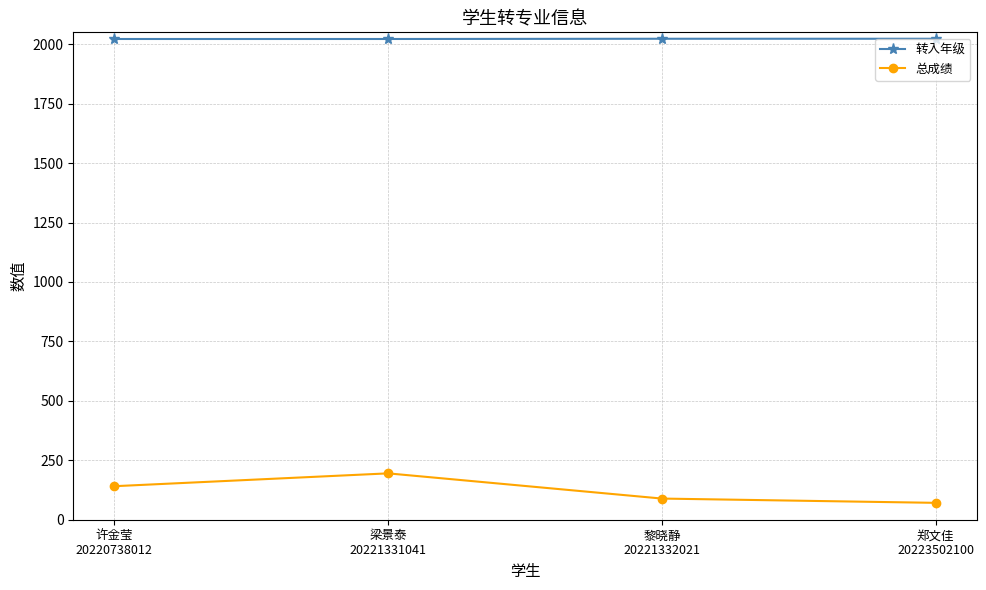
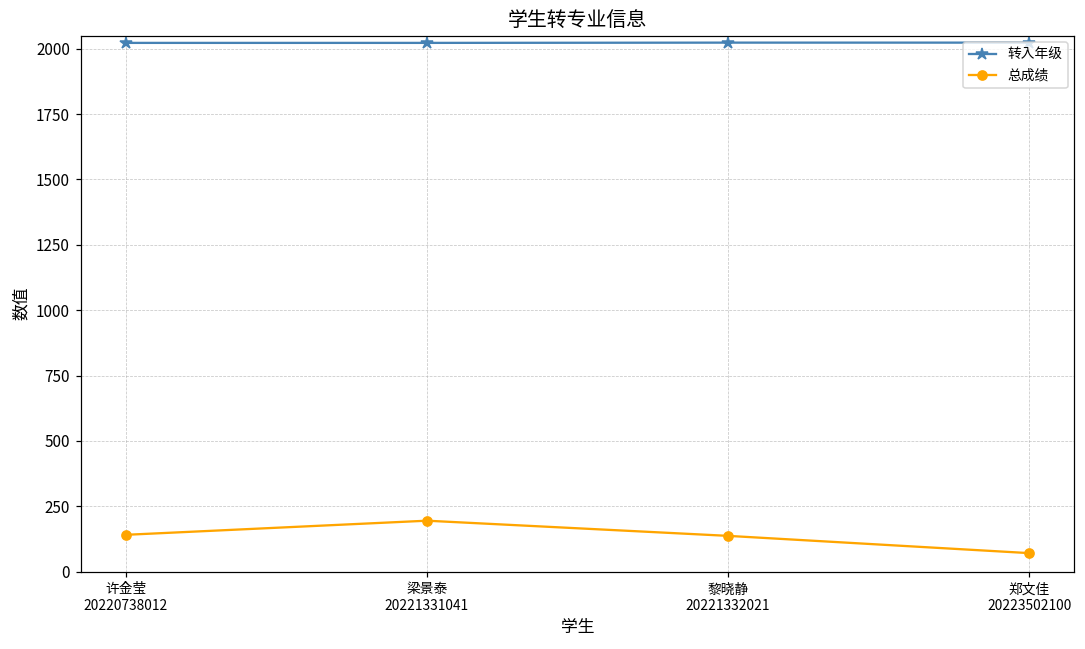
  {
    "转入年级": {
      "许金莹 20220738012": 2020,
      "梁景泰 20221331041": 2020,
      "黎晓静 20221332021": 2020
    },
    "总成绩": {
      "许金莹 20220738012": 140,
      "梁景泰 20221331041": 200,
-     "黎晓静 20221332021": 90,
+     "黎晓静 20221332021": 140,
      "郑文佳 20223502100": 70
    }
  }
